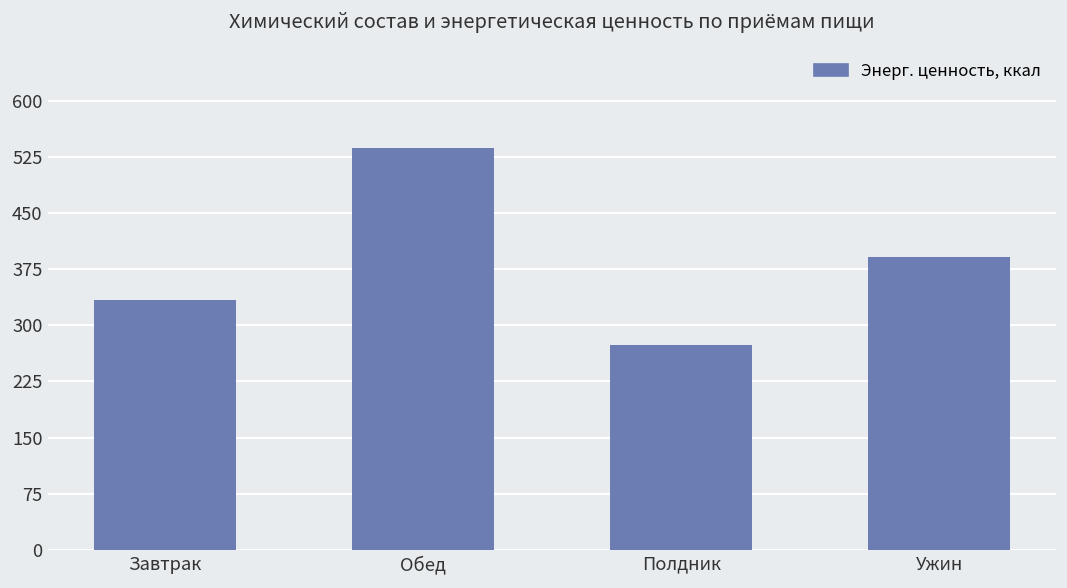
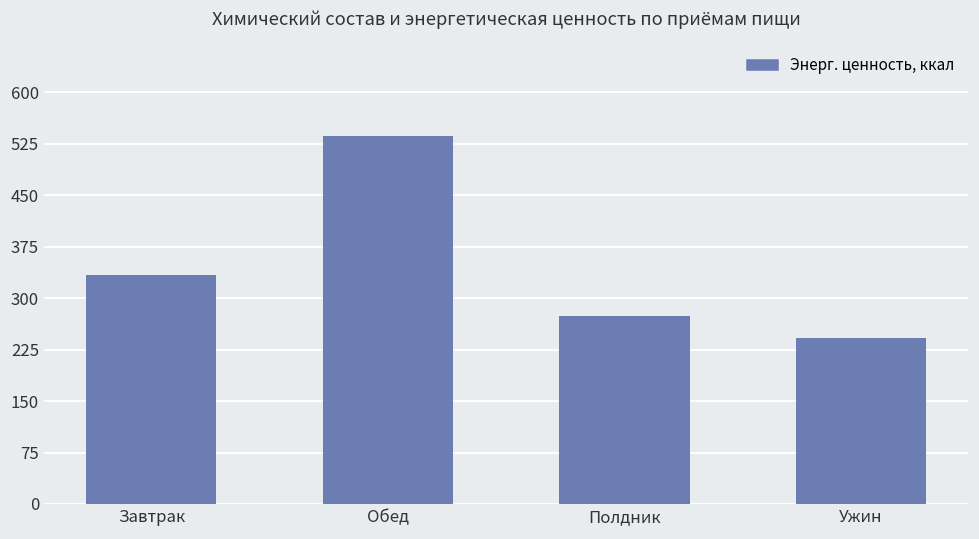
  {
    "Завтрак": 330,
    "Обед": 540,
    "Полдник": 270,
-   "Ужин": 390
+   "Ужин": 240
  }
